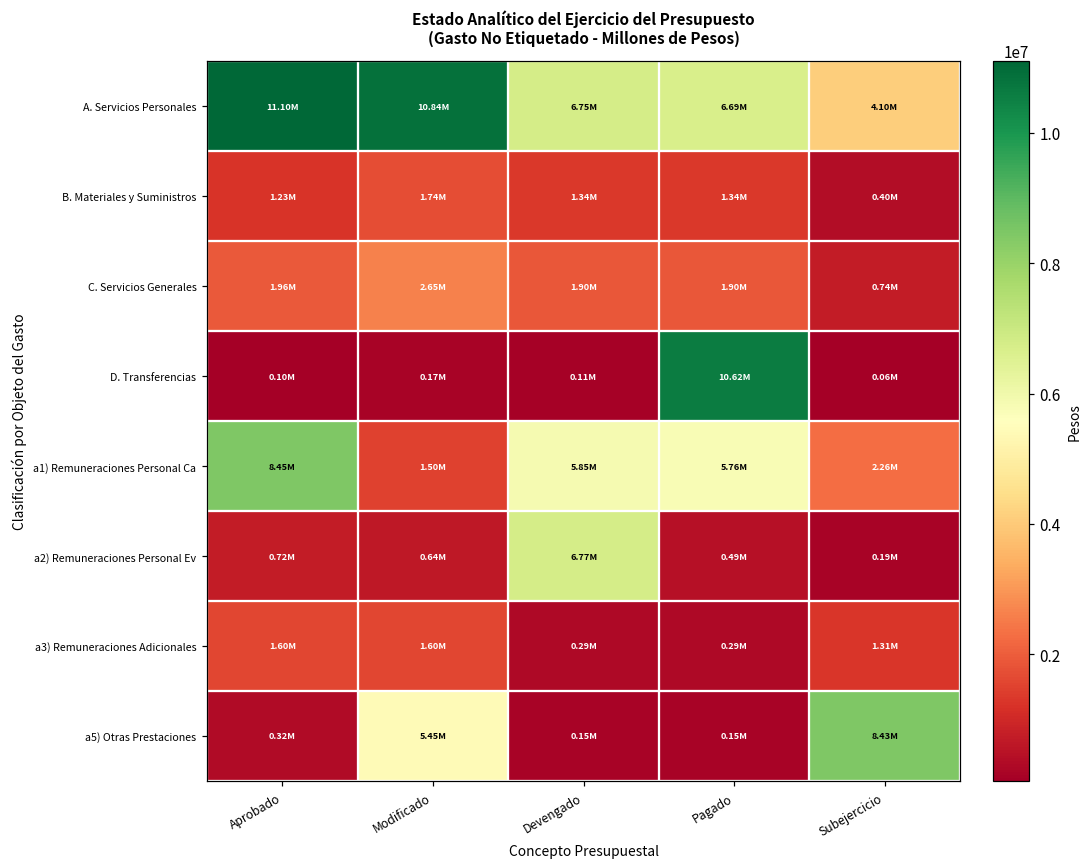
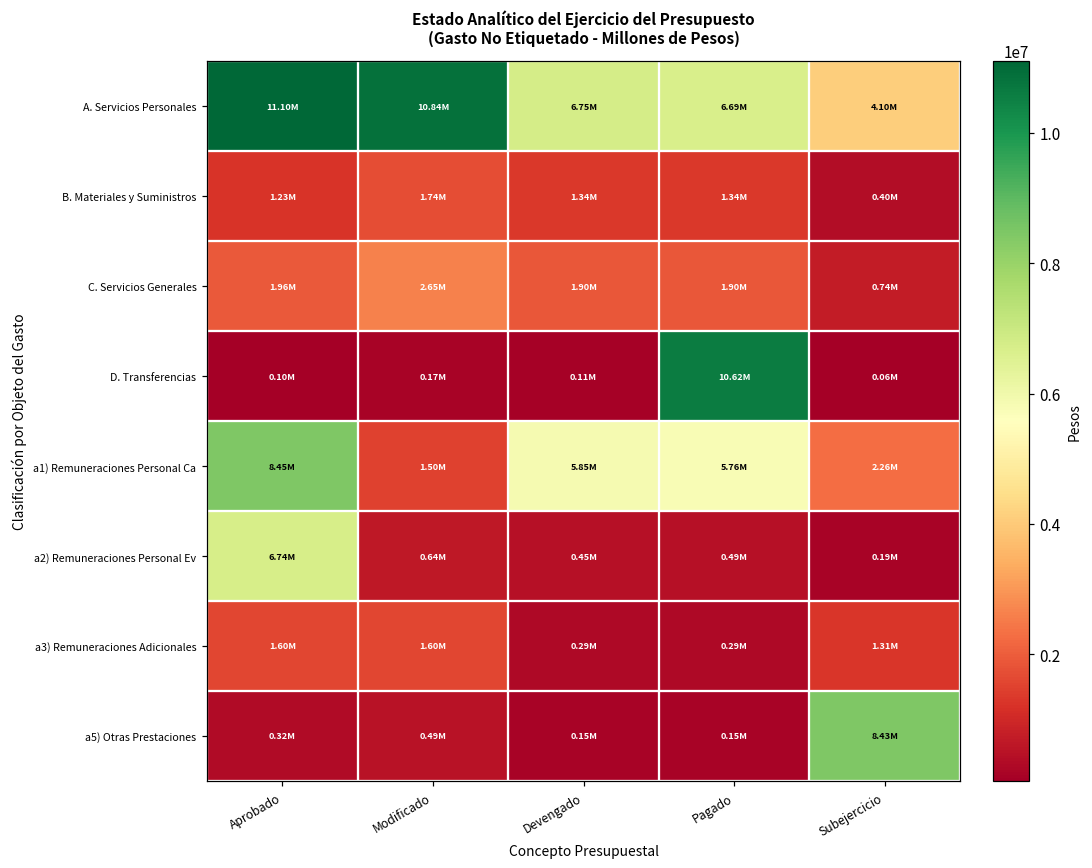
  {
    "A. Servicios Personales": {
      "Aprobado": "11.10M",
      "Modificado": "10.84M",
      "Devengado": "6.75M",
      "Pagado": "6.69M",
      "Subejercicio": "4.10M"
    },
    "B. Materiales y Suministros": {
      "Aprobado": "1.23M",
      "Modificado": "1.74M",
      "Devengado": "1.34M",
      "Pagado": "1.34M",
      "Subejercicio": "0.40M"
    },
    "C. Servicios Generales": {
      "Aprobado": "1.96M",
      "Modificado": "2.65M",
      "Devengado": "1.90M",
      "Pagado": "1.90M",
      "Subejercicio": "0.74M"
    },
    "D. Transferencias": {
      "Aprobado": "0.10M",
      "Modificado": "0.17M",
      "Devengado": "0.11M",
      "Pagado": "10.62M",
      "Subejercicio": "0.06M"
    },
    "a1) Remuneraciones Personal Ca": {
      "Aprobado": "8.45M",
      "Modificado": "1.50M",
      "Devengado": "5.85M",
      "Pagado": "5.76M",
      "Subejercicio": "2.26M"
    },
    "a2) Remuneraciones Personal Ev": {
-     "Aprobado": "0.72M",
+     "Aprobado": "6.74M",
      "Modificado": "0.64M",
-     "Devengado": "6.77M",
+     "Devengado": "0.45M",
      "Pagado": "0.49M",
      "Subejercicio": "0.19M"
    },
    "a3) Remuneraciones Adicionales": {
      "Aprobado": "1.60M",
      "Modificado": "1.60M",
      "Devengado": "0.29M",
      "Pagado": "0.29M",
      "Subejercicio": "1.31M"
    },
    "a5) Otras Prestaciones": {
      "Aprobado": "0.32M",
-     "Modificado": "5.45M",
+     "Modificado": "0.49M",
      "Devengado": "0.15M",
      "Pagado": "0.15M",
      "Subejercicio": "8.43M"
    }
  }
